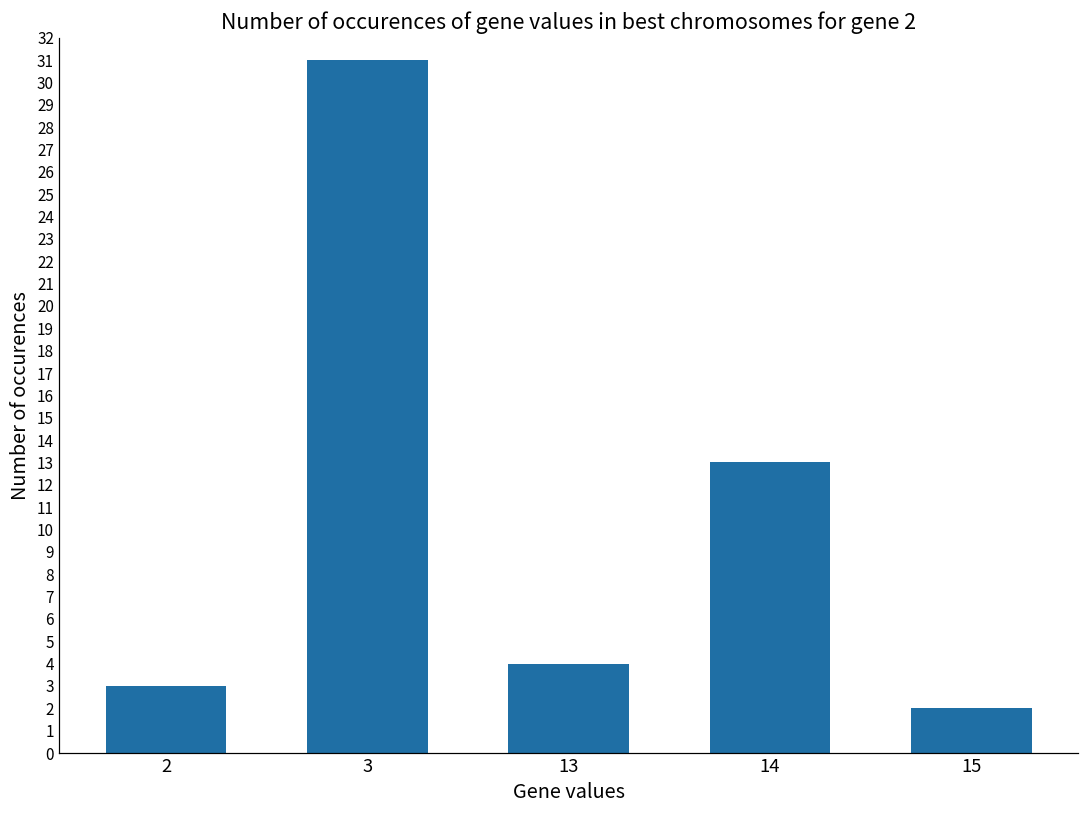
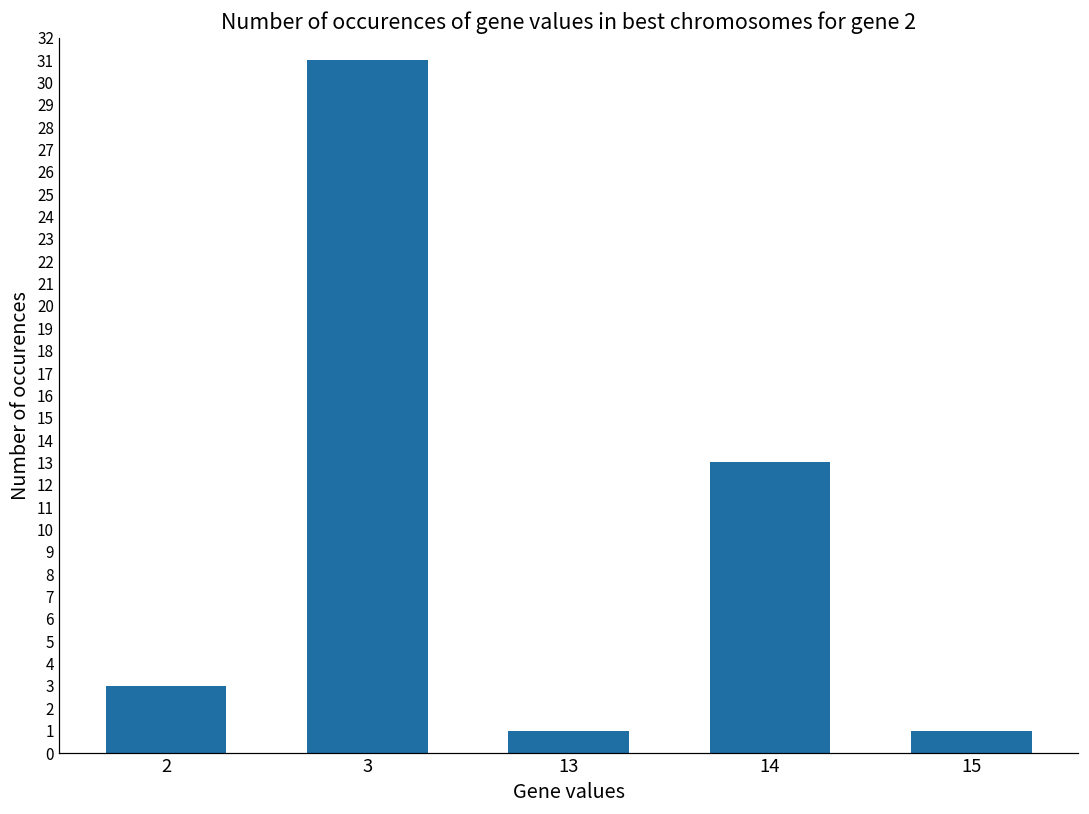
  {
    "2": 3,
    "3": 31,
-   "13": 4,
+   "13": 1,
    "14": 13,
-   "15": 2
+   "15": 1
  }
